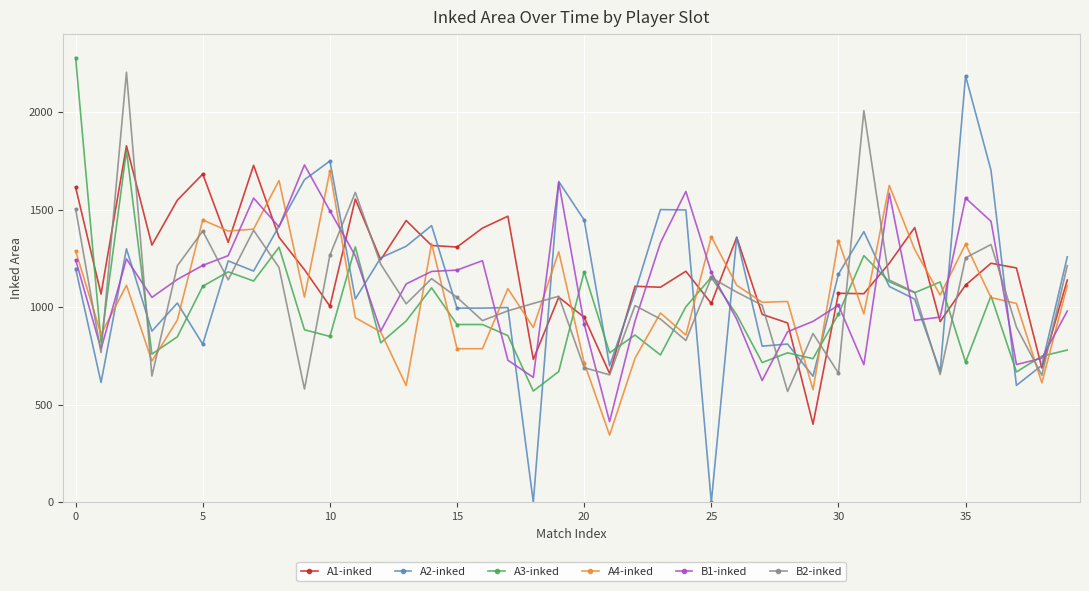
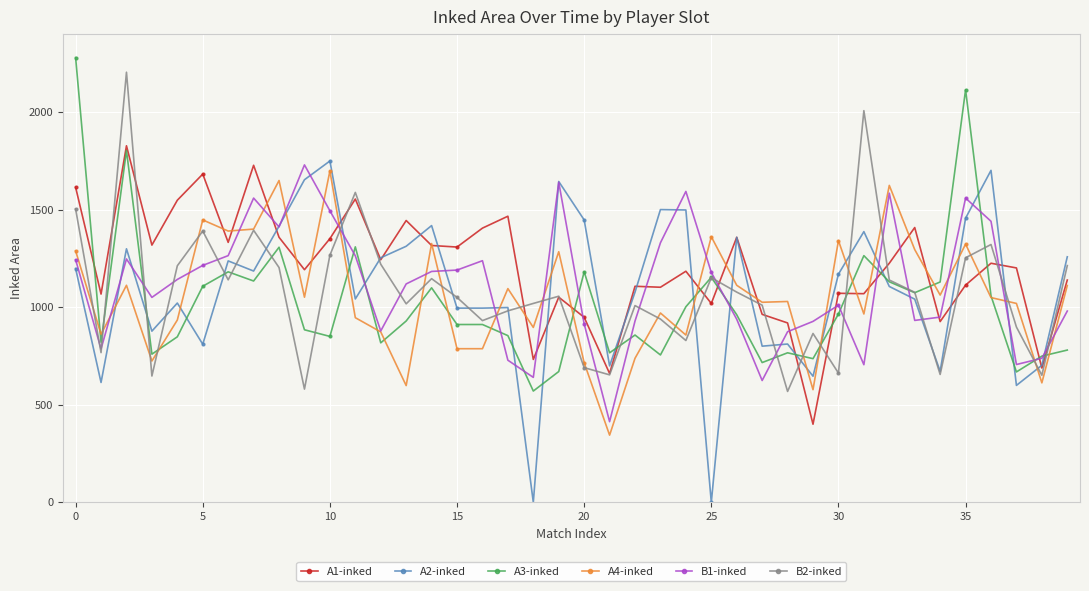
  {
    "A1-inked": {
      "0": 1610,
      "5": 1680,
-     "10": 1010,
+     "10": 1350,
      "15": 1310,
      "20": 950,
      "25": 1020,
      "30": 1070,
      "35": 1110
    },
    "A2-inked": {
      "0": 1200,
      "5": 810,
      "10": 1750,
      "15": 1000,
      "20": 1450,
      "25": 0,
      "30": 1170,
-     "35": 2190
+     "35": 1460
    },
    "A3-inked": {
      "0": 2280,
      "5": 1110,
      "10": 850,
      "15": 910,
      "20": 1180,
      "30": 970,
-     "35": 720
+     "35": 2110
    },
    "A4-inked": {
      "0": 1290,
      "5": 1450,
      "10": 1700,
      "15": 790,
      "20": 720,
      "25": 1360,
      "30": 1340,
      "35": 1320
    },
    "B1-inked": {
      "0": 1240,
      "5": 1210,
      "10": 1490,
      "15": 1190,
      "20": 910,
      "25": 1180,
      "30": 1010,
      "35": 1560
    },
    "B2-inked": {
      "0": 1500,
      "5": 1390,
      "10": 1270,
      "15": 1050,
      "20": 690,
      "30": 660,
      "35": 1250
    }
  }
